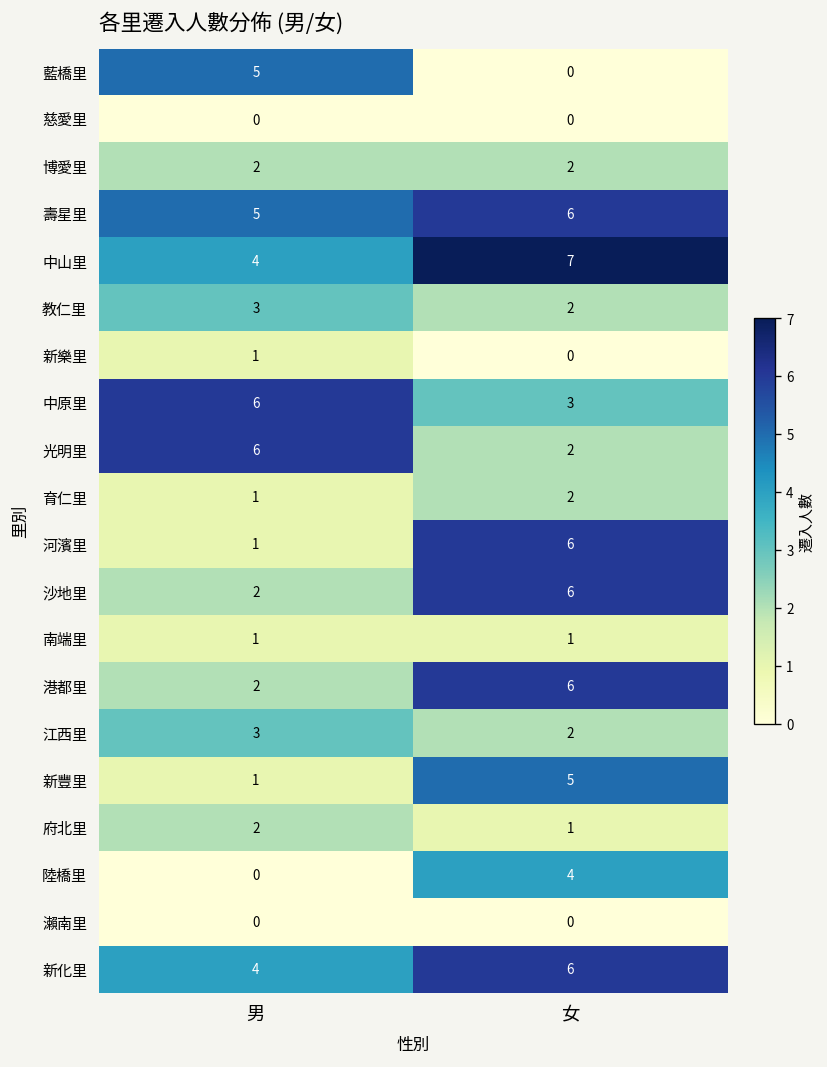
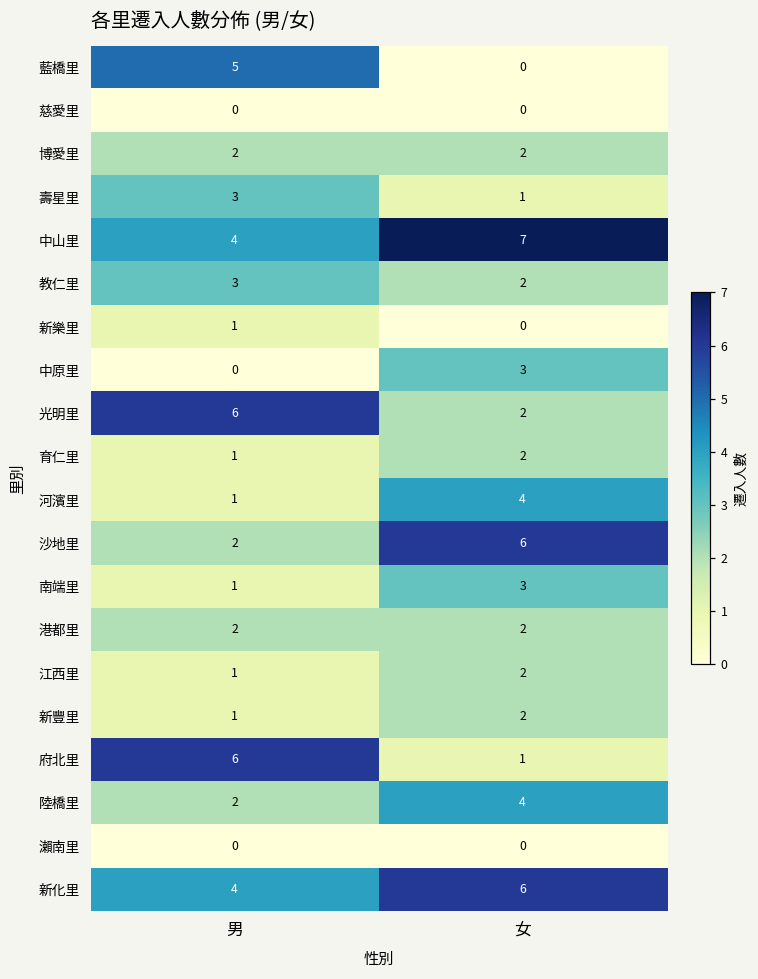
  {
    "藍橋里": {
      "男": 5,
      "女": 0
    },
    "慈愛里": {
      "男": 0,
      "女": 0
    },
    "博愛里": {
      "男": 2,
      "女": 2
    },
    "壽星里": {
-     "男": 5,
-     "女": 6
+     "男": 3,
+     "女": 1
    },
    "中山里": {
      "男": 4,
      "女": 7
    },
    "教仁里": {
      "男": 3,
      "女": 2
    },
    "新樂里": {
      "男": 1,
      "女": 0
    },
    "中原里": {
-     "男": 6,
+     "男": 0,
      "女": 3
    },
    "光明里": {
      "男": 6,
      "女": 2
    },
    "育仁里": {
      "男": 1,
      "女": 2
    },
    "河濱里": {
      "男": 1,
-     "女": 6
+     "女": 4
    },
    "沙地里": {
      "男": 2,
      "女": 6
    },
    "南端里": {
      "男": 1,
-     "女": 1
+     "女": 3
    },
    "港都里": {
      "男": 2,
-     "女": 6
+     "女": 2
    },
    "江西里": {
-     "男": 3,
+     "男": 1,
      "女": 2
    },
    "新豐里": {
      "男": 1,
-     "女": 5
+     "女": 2
    },
    "府北里": {
-     "男": 2,
+     "男": 6,
      "女": 1
    },
    "陸橋里": {
-     "男": 0,
+     "男": 2,
      "女": 4
    },
    "瀨南里": {
      "男": 0,
      "女": 0
    },
    "新化里": {
      "男": 4,
      "女": 6
    }
  }
